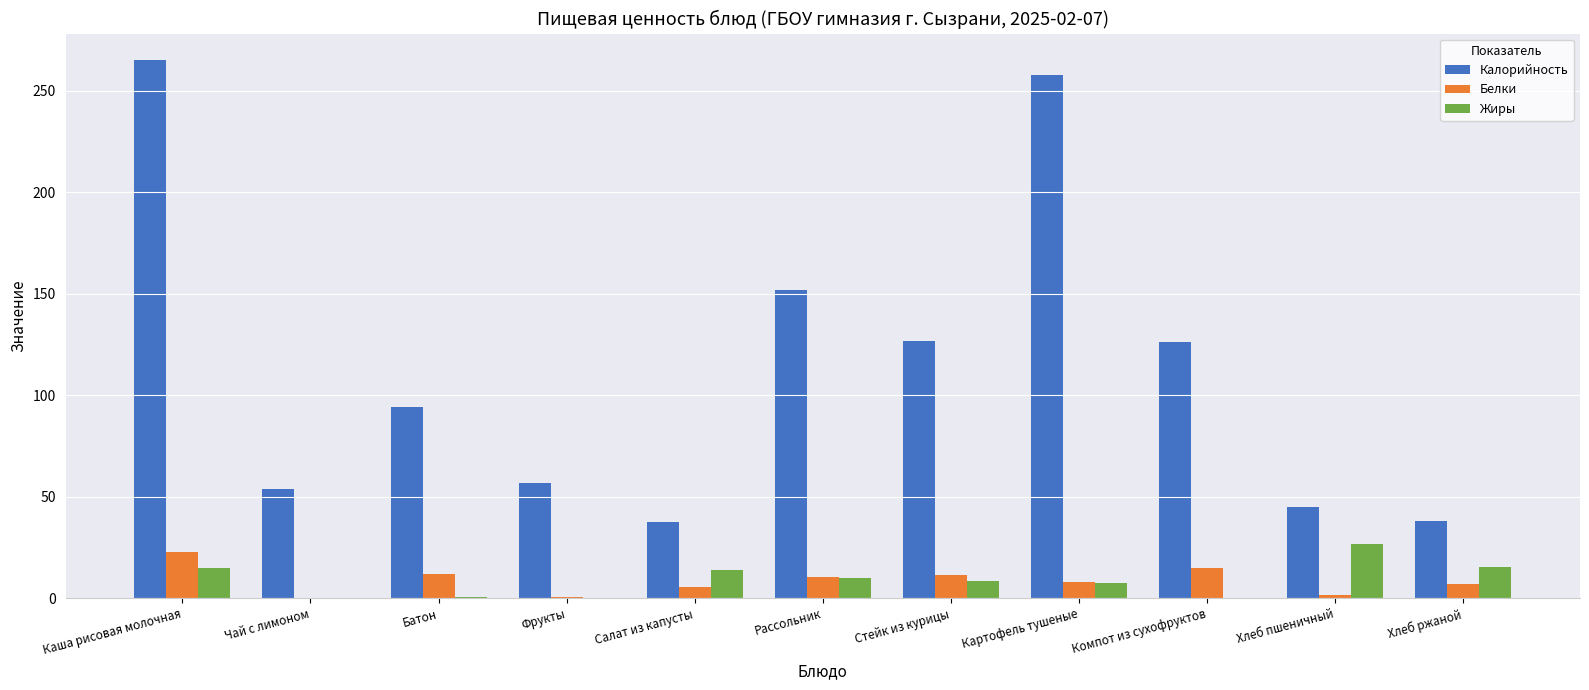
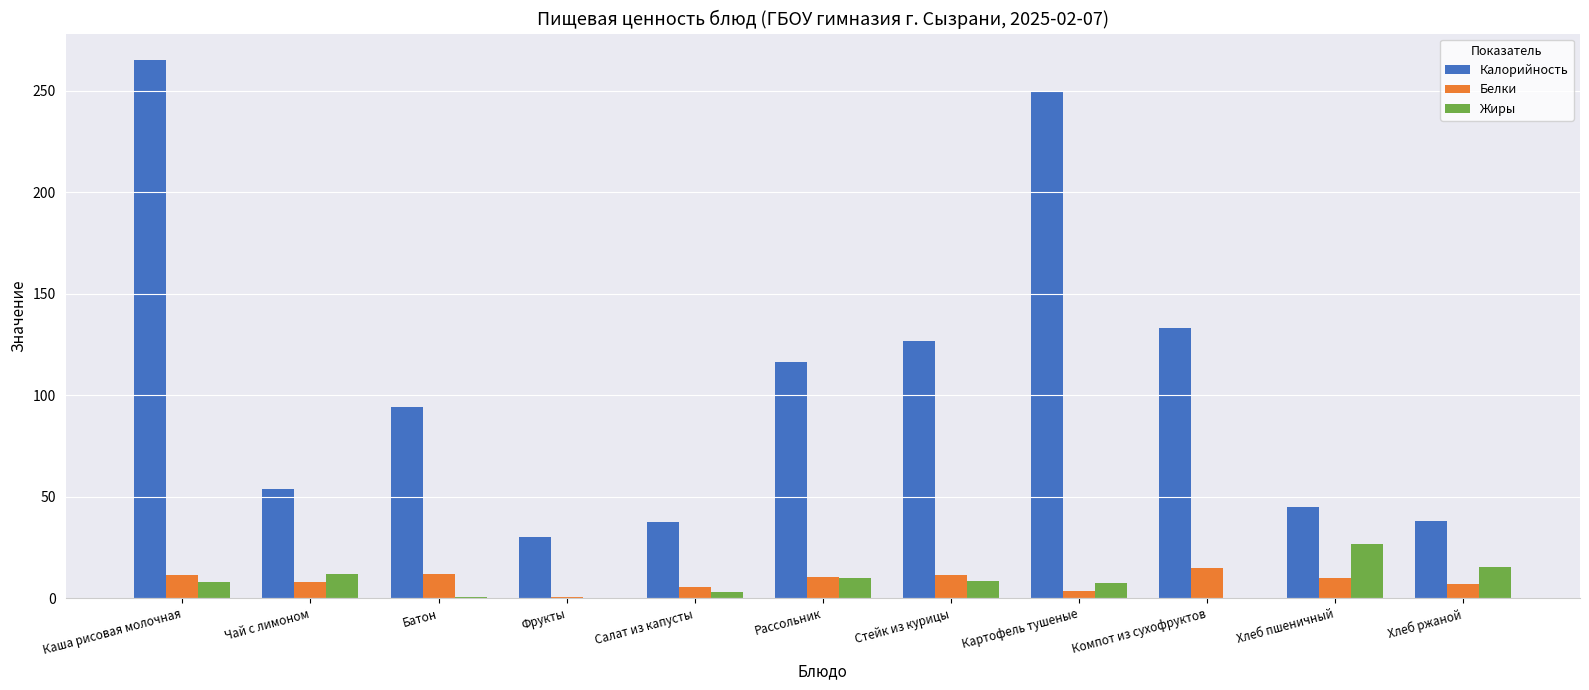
  {
    "Калорийность": {
      "Каша рисовая молочная": 265,
      "Чай с лимоном": 54,
      "Батон": 94,
-     "Фрукты": 57,
+     "Фрукты": 30,
      "Салат из капусты": 37,
-     "Рассольник": 152,
+     "Рассольник": 117,
      "Стейк из курицы": 127,
-     "Картофель тушеные": 258,
-     "Компот из сухофруктов": 126,
+     "Картофель тушеные": 250,
+     "Компот из сухофруктов": 133,
      "Хлеб пшеничный": 45,
      "Хлеб ржаной": 38
    },
    "Белки": {
-     "Каша рисовая молочная": 23,
-     "Чай с лимоном": 0,
+     "Каша рисовая молочная": 12,
+     "Чай с лимоном": 8,
      "Батон": 12,
      "Салат из капусты": 5,
      "Рассольник": 11,
      "Стейк из курицы": 12,
-     "Картофель тушеные": 8,
+     "Картофель тушеные": 4,
      "Компот из сухофруктов": 15,
-     "Хлеб пшеничный": 2,
+     "Хлеб пшеничный": 10,
      "Хлеб ржаной": 7
    },
    "Жиры": {
-     "Каша рисовая молочная": 15,
-     "Чай с лимоном": 0,
+     "Каша рисовая молочная": 8,
+     "Чай с лимоном": 12,
      "Фрукты": 0,
-     "Салат из капусты": 14,
+     "Салат из капусты": 3,
      "Рассольник": 10,
      "Стейк из курицы": 9,
      "Картофель тушеные": 7,
      "Компот из сухофруктов": 0,
      "Хлеб пшеничный": 27,
      "Хлеб ржаной": 15
    }
  }
